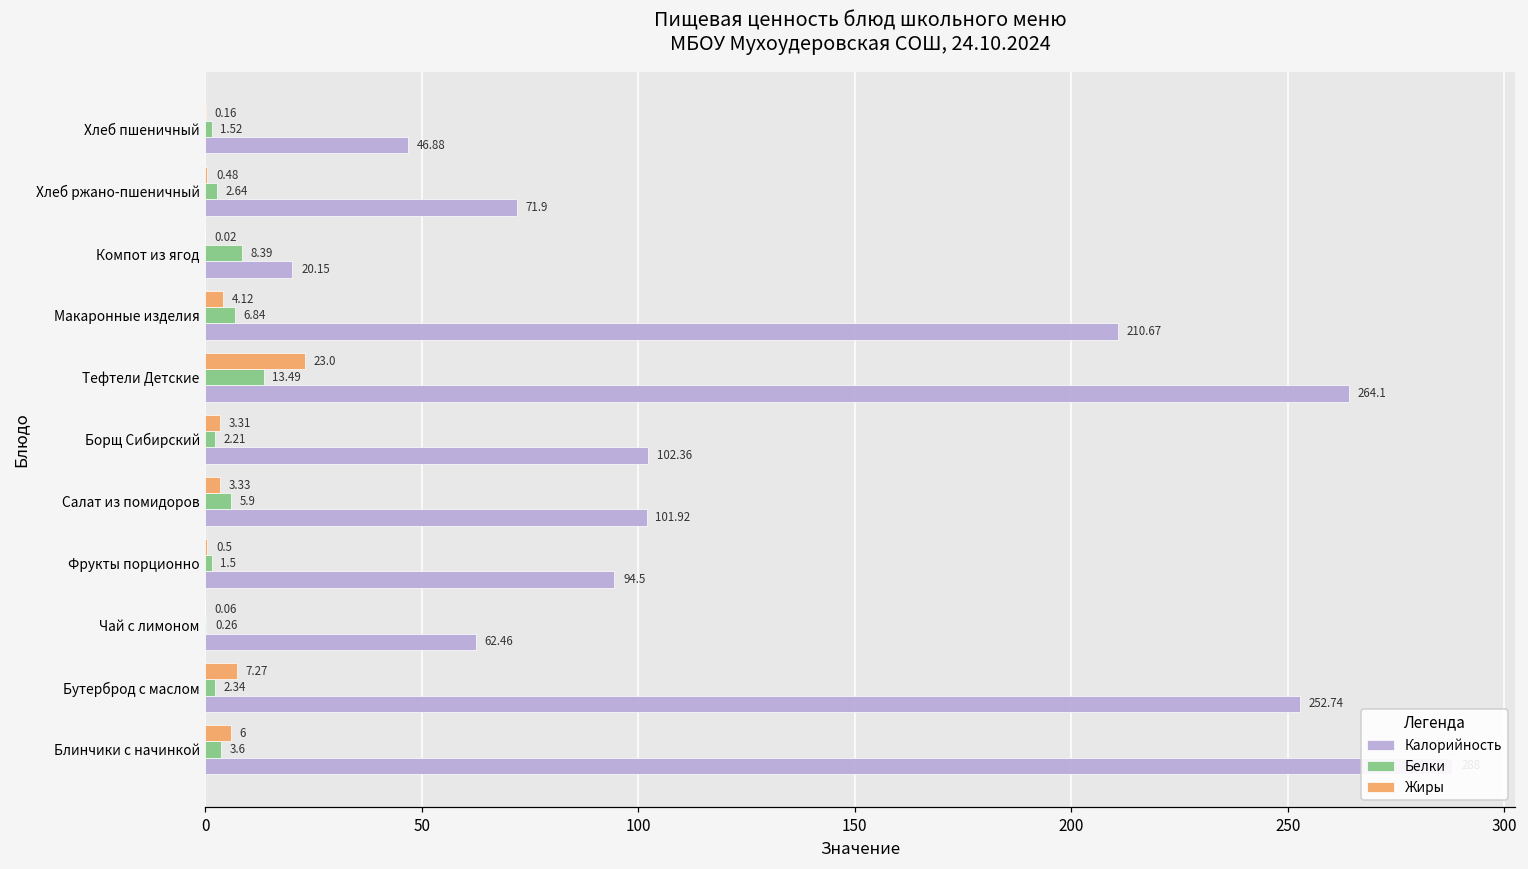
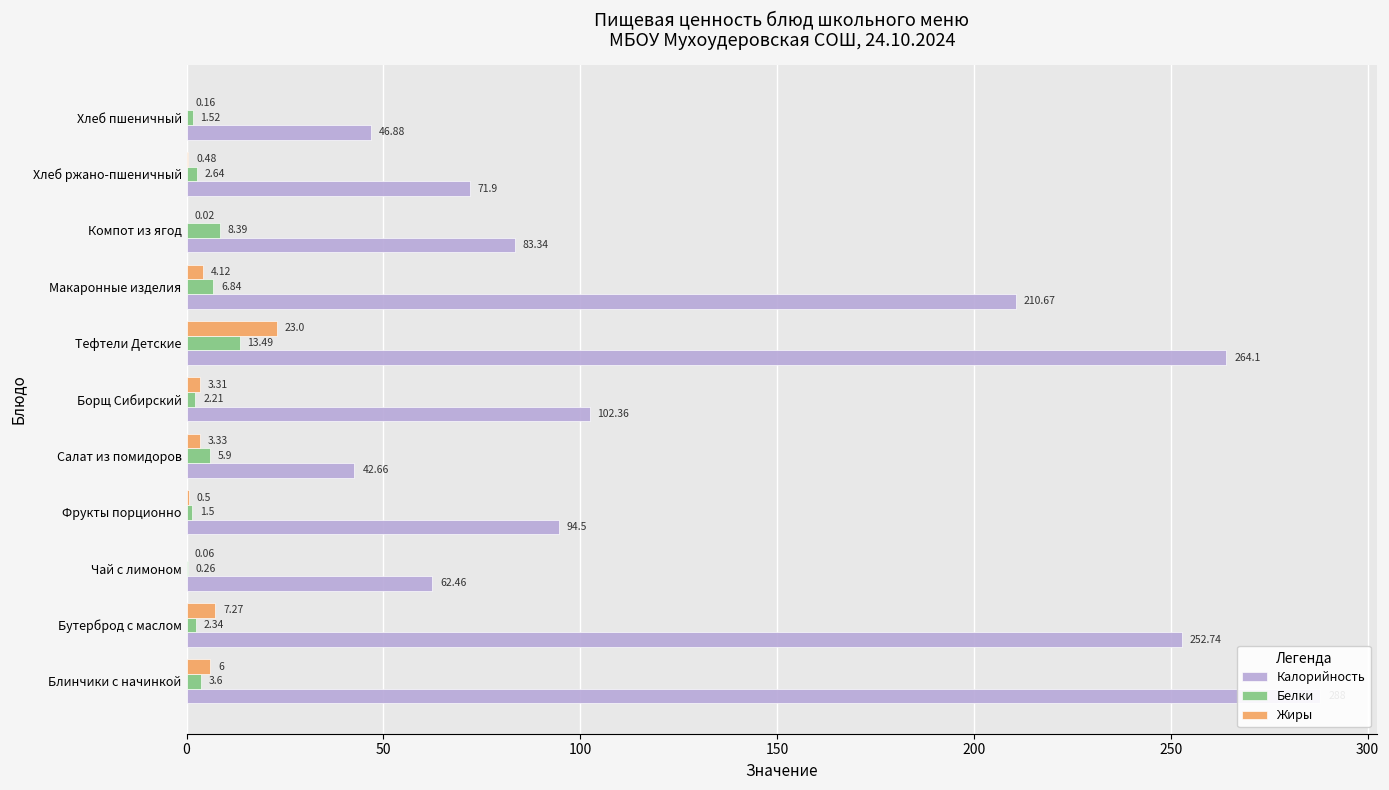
  {
    "Калорийность": {
      "Хлеб пшеничный": 46.88,
      "Хлеб ржано-пшеничный": 71.9,
-     "Компот из ягод": 20.15,
+     "Компот из ягод": 83.34,
      "Макаронные изделия": 210.67,
      "Тефтели Детские": 264.1,
      "Борщ Сибирский": 102.36,
-     "Салат из помидоров": 101.92,
+     "Салат из помидоров": 42.66,
      "Фрукты порционно": 94.5,
      "Чай с лимоном": 62.46,
      "Бутерброд с маслом": 252.74
    },
    "Белки": {
      "Хлеб пшеничный": 1.52,
      "Хлеб ржано-пшеничный": 2.64,
      "Компот из ягод": 8.39,
      "Макаронные изделия": 6.84,
      "Тефтели Детские": 13.49,
      "Борщ Сибирский": 2.21,
      "Салат из помидоров": 5.9,
      "Фрукты порционно": 1.5,
      "Чай с лимоном": 0.26,
      "Бутерброд с маслом": 2.34,
      "Блинчики с начинкой": 3.6
    },
    "Жиры": {
      "Хлеб пшеничный": 0.16,
      "Хлеб ржано-пшеничный": 0.48,
      "Компот из ягод": 0.02,
      "Макаронные изделия": 4.12,
      "Тефтели Детские": 23.0,
      "Борщ Сибирский": 3.31,
      "Салат из помидоров": 3.33,
      "Фрукты порционно": 0.5,
      "Чай с лимоном": 0.06,
      "Бутерброд с маслом": 7.27,
      "Блинчики с начинкой": 6
    }
  }
